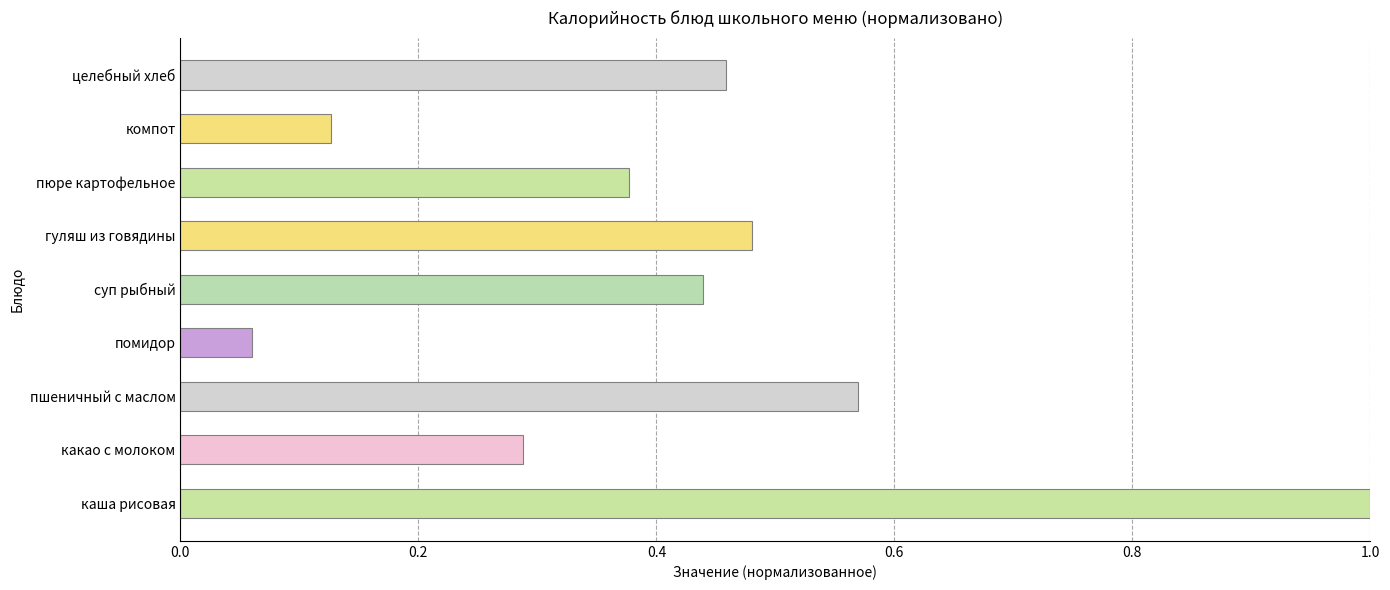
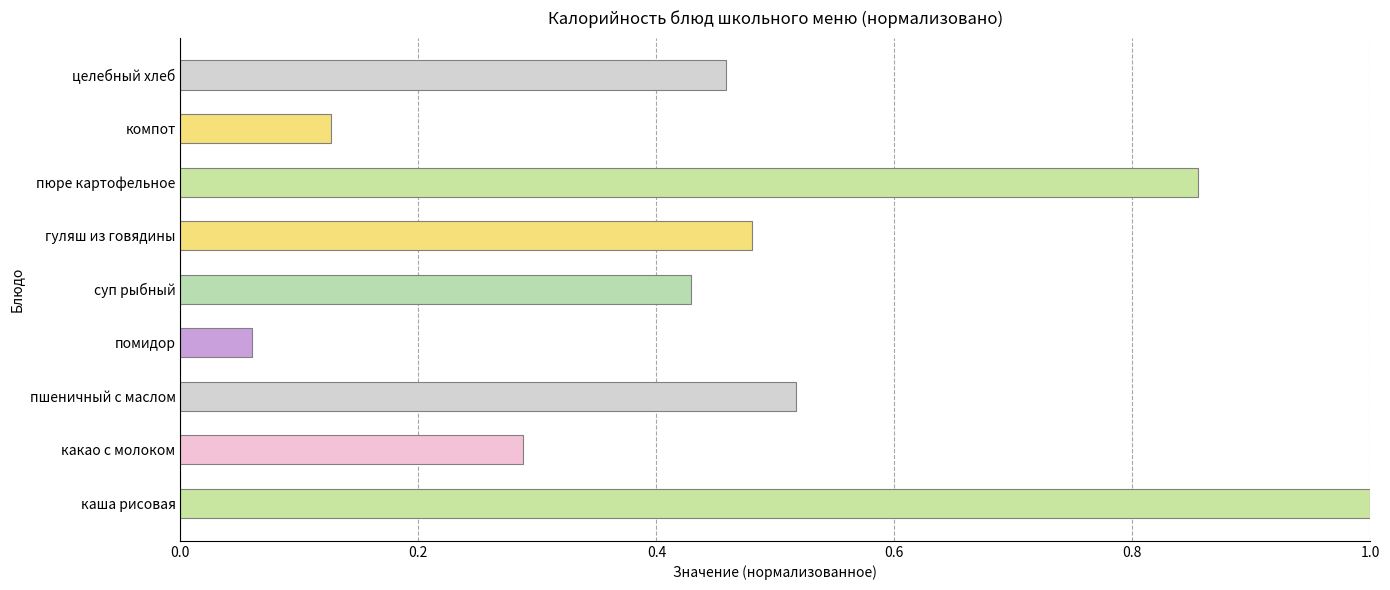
  {
    "целебный хлеб": 0.458,
    "компот": 0.126,
-   "пюре картофельное": 0.377,
+   "пюре картофельное": 0.856,
    "гуляш из говядины": 0.481,
-   "суп рыбный": 0.439,
+   "суп рыбный": 0.429,
    "помидор": 0.060,
-   "пшеничный с маслом": 0.569,
+   "пшеничный с маслом": 0.517,
    "какао с молоком": 0.288,
    "каша рисовая": 1.000
  }
